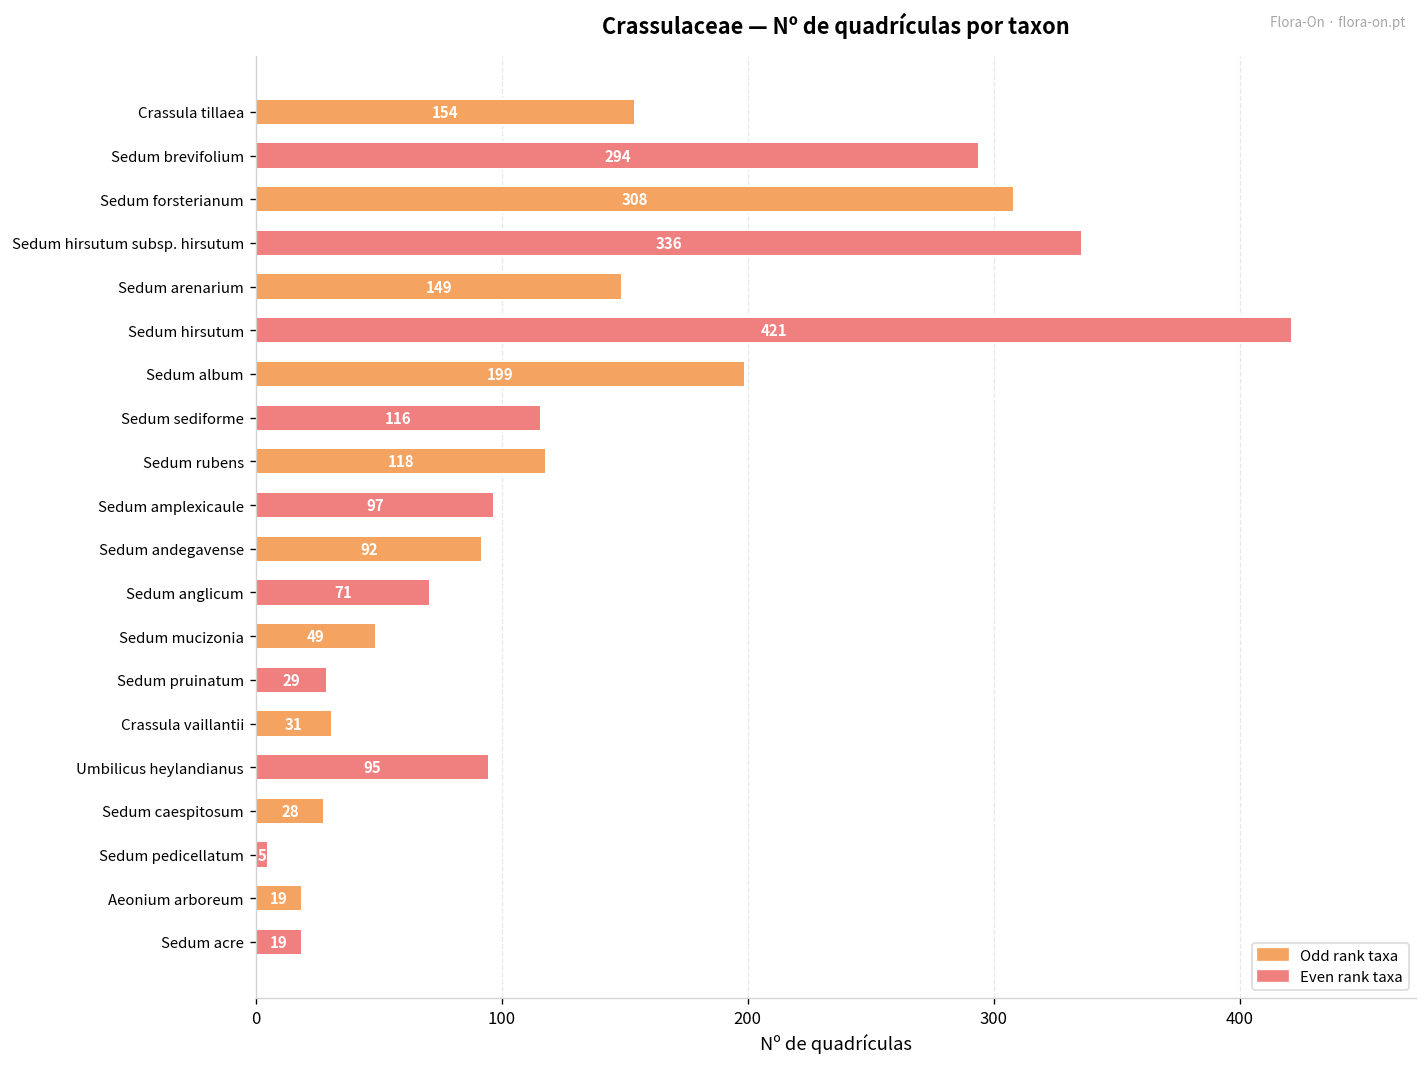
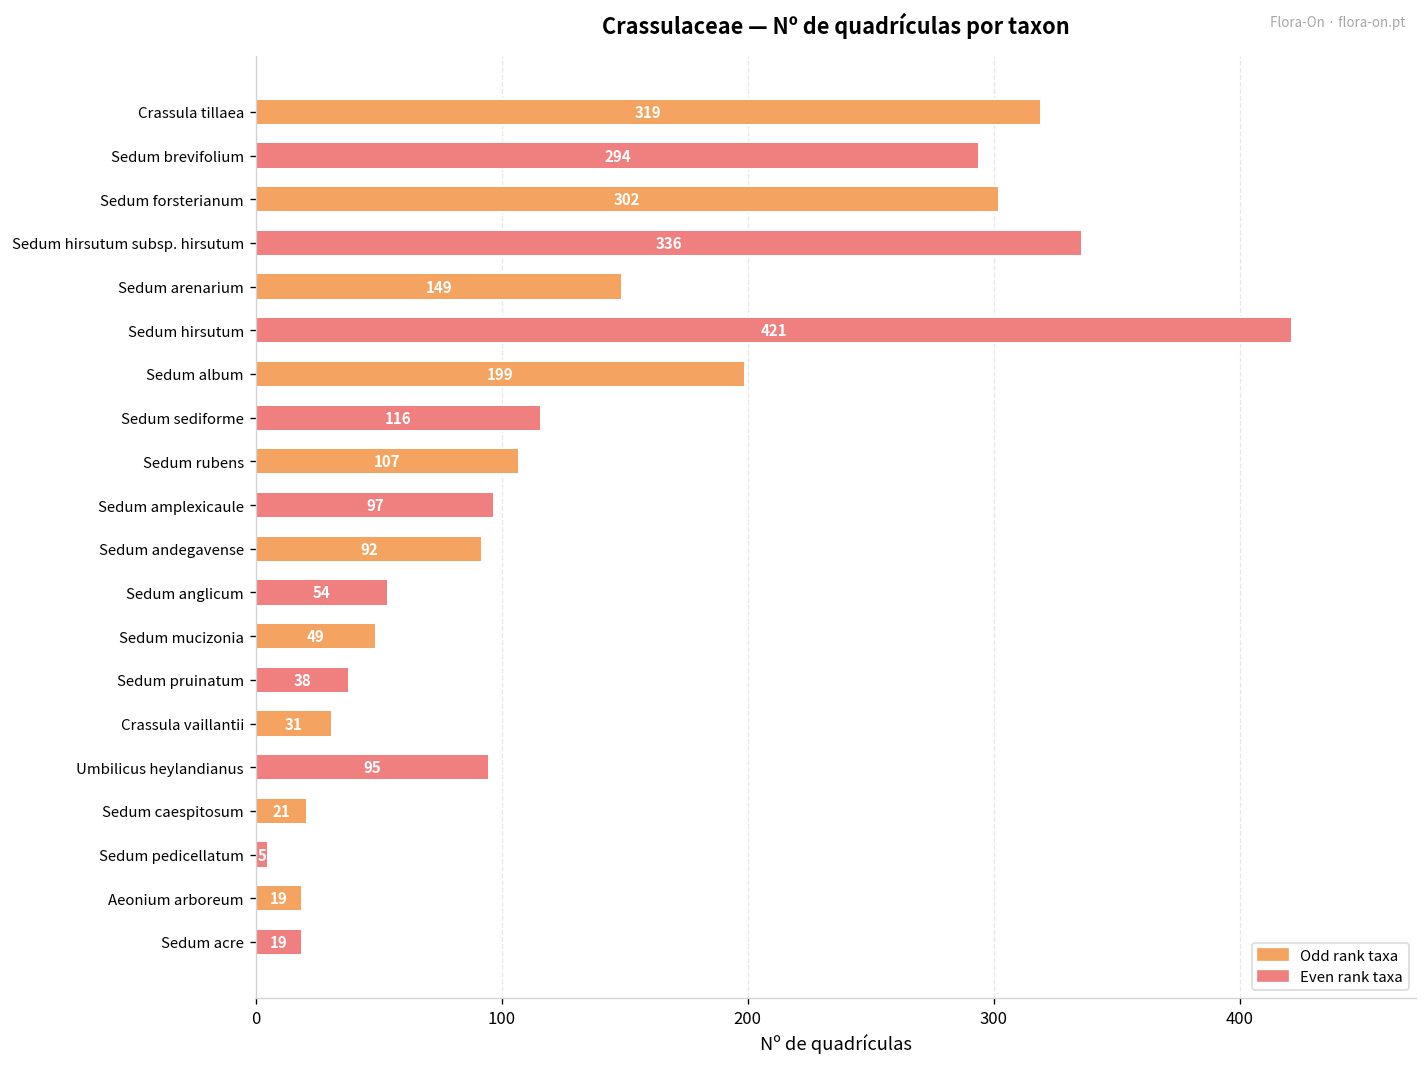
  {
-   "Crassula tillaea": 154,
+   "Crassula tillaea": 319,
    "Sedum brevifolium": 294,
-   "Sedum forsterianum": 308,
+   "Sedum forsterianum": 302,
    "Sedum hirsutum subsp. hirsutum": 336,
    "Sedum arenarium": 149,
    "Sedum hirsutum": 421,
    "Sedum album": 199,
    "Sedum sediforme": 116,
-   "Sedum rubens": 118,
+   "Sedum rubens": 107,
    "Sedum amplexicaule": 97,
    "Sedum andegavense": 92,
-   "Sedum anglicum": 71,
+   "Sedum anglicum": 54,
    "Sedum mucizonia": 49,
-   "Sedum pruinatum": 29,
+   "Sedum pruinatum": 38,
    "Crassula vaillantii": 31,
    "Umbilicus heylandianus": 95,
-   "Sedum caespitosum": 28,
+   "Sedum caespitosum": 21,
    "Sedum pedicellatum": 5,
    "Aeonium arboreum": 19,
    "Sedum acre": 19
  }
